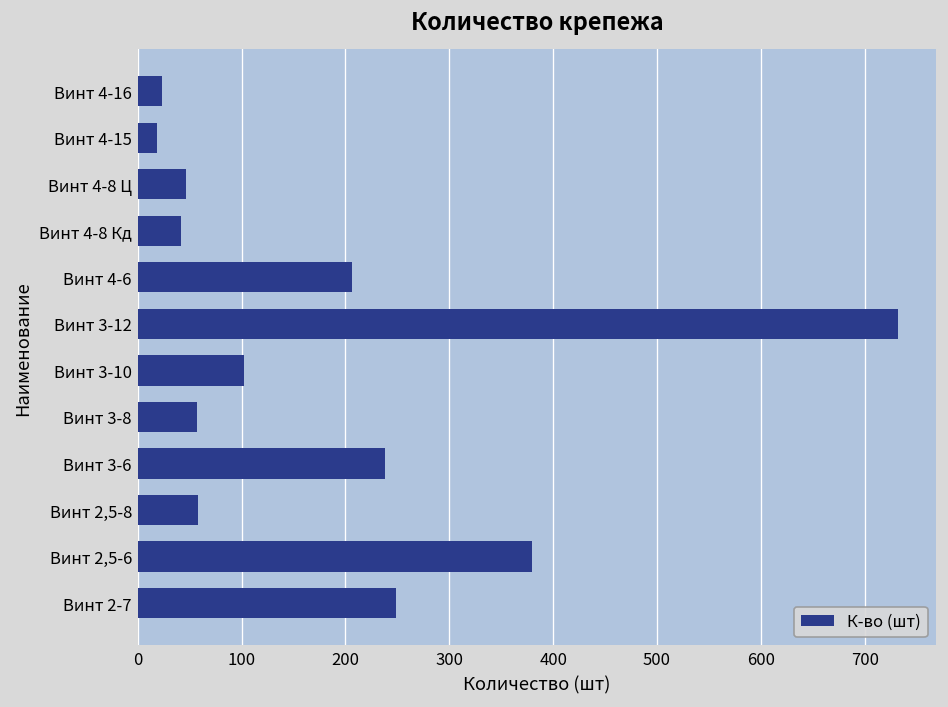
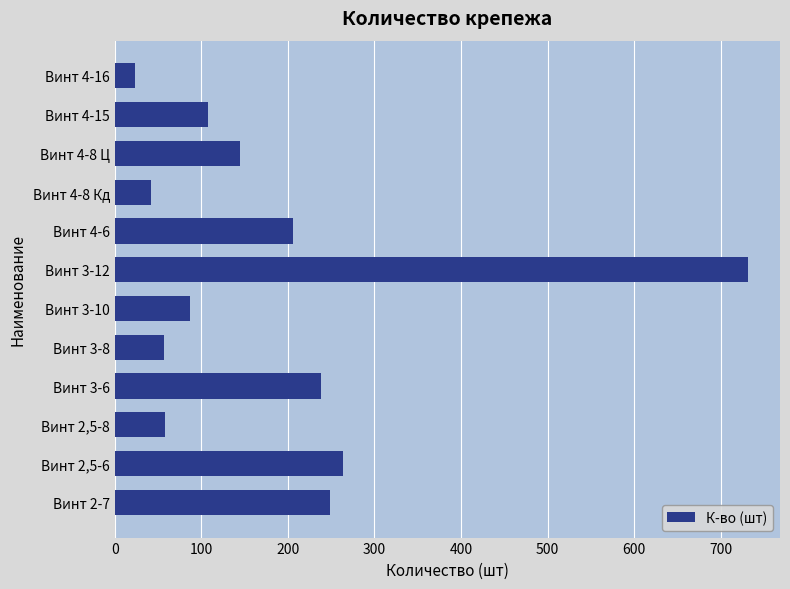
  {
    "Винт 4-16": 20,
-   "Винт 4-15": 20,
-   "Винт 4-8 Ц": 50,
+   "Винт 4-15": 110,
+   "Винт 4-8 Ц": 150,
    "Винт 4-8 Кд": 40,
    "Винт 4-6": 210,
    "Винт 3-12": 730,
-   "Винт 3-10": 100,
+   "Винт 3-10": 90,
    "Винт 3-8": 60,
    "Винт 3-6": 240,
    "Винт 2,5-8": 60,
-   "Винт 2,5-6": 380,
+   "Винт 2,5-6": 260,
    "Винт 2-7": 250
  }
